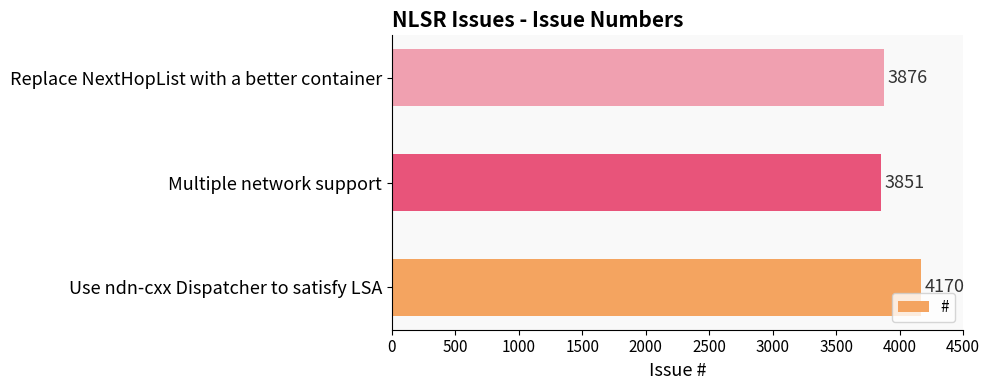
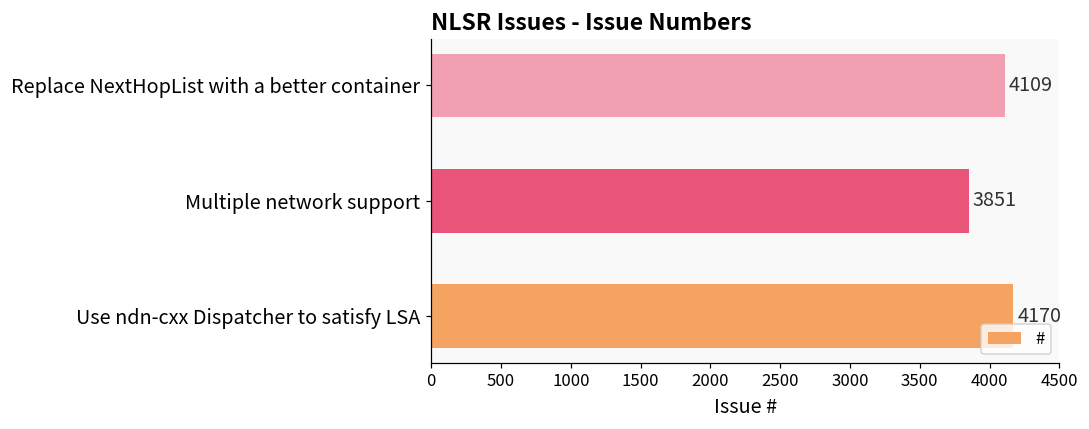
  {
-   "Replace NextHopList with a better container": 3876,
+   "Replace NextHopList with a better container": 4109,
    "Multiple network support": 3851
  }
